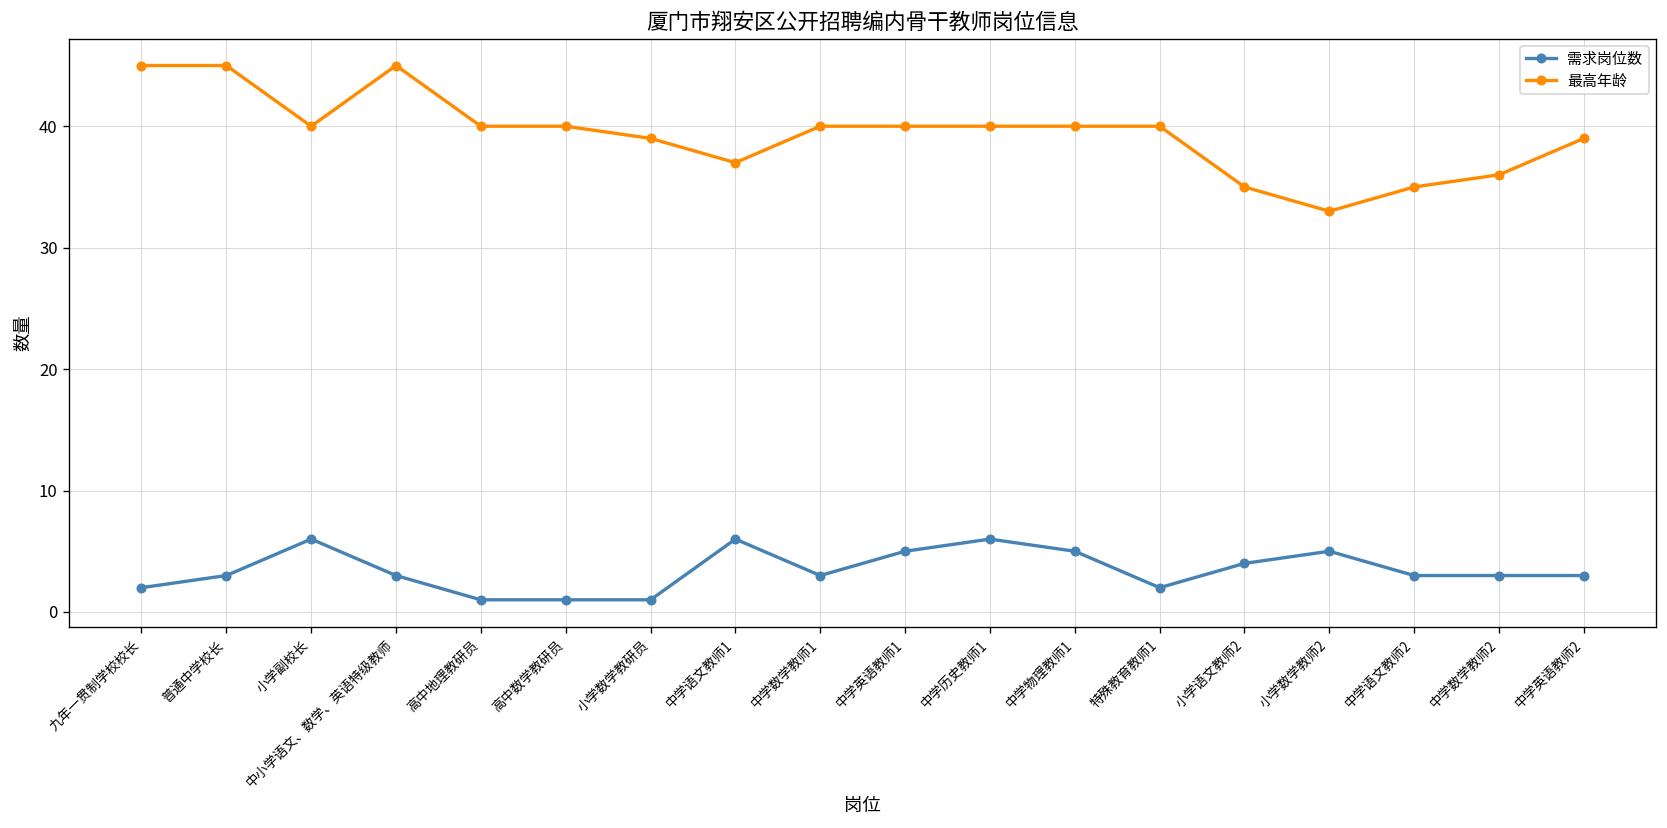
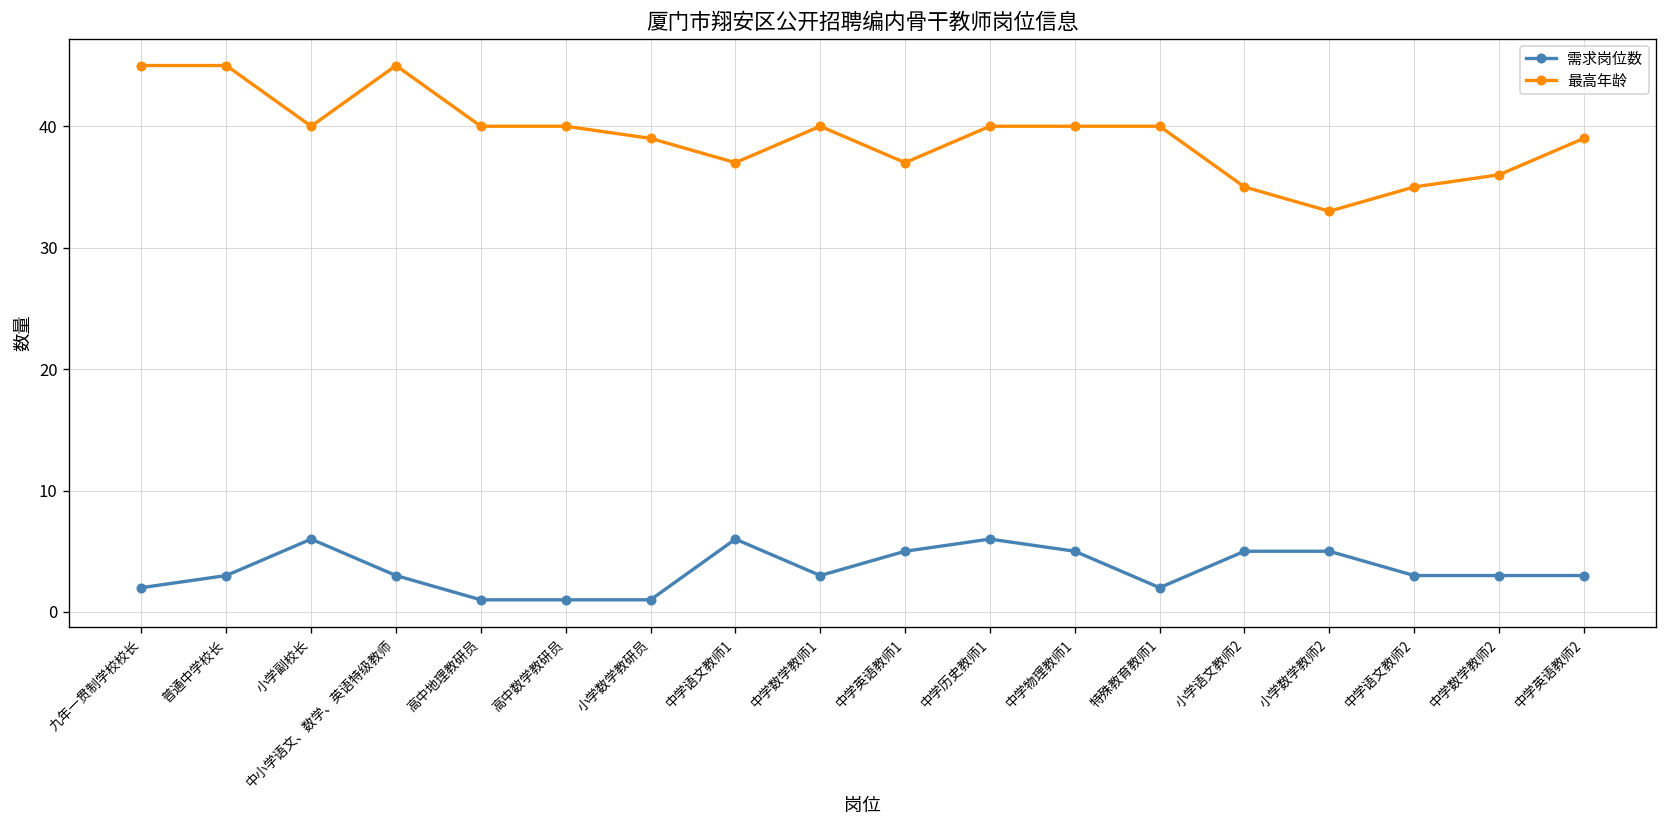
  {
    "需求岗位数": {
      "九年一贯制学校校长": 2,
      "普通中学校长": 3,
      "小学副校长": 6,
      "中小学语文、数学、英语特级教师": 3,
      "高中地理教研员": 1,
      "高中数学教研员": 1,
      "小学数学教研员": 1,
      "中学语文教师1": 6,
      "中学数学教师1": 3,
      "中学英语教师1": 5,
      "中学历史教师1": 6,
      "中学物理教师1": 5,
      "特殊教育教师1": 2,
-     "小学语文教师2": 4,
+     "小学语文教师2": 5,
      "小学数学教师2": 5,
      "中学语文教师2": 3,
      "中学数学教师2": 3,
      "中学英语教师2": 3
    },
    "最高年龄": {
      "九年一贯制学校校长": 45,
      "普通中学校长": 45,
      "小学副校长": 40,
      "中小学语文、数学、英语特级教师": 45,
      "高中地理教研员": 40,
      "高中数学教研员": 40,
      "小学数学教研员": 39,
      "中学语文教师1": 37,
      "中学数学教师1": 40,
-     "中学英语教师1": 40,
+     "中学英语教师1": 37,
      "中学历史教师1": 40,
      "中学物理教师1": 40,
      "特殊教育教师1": 40,
      "小学语文教师2": 35,
      "小学数学教师2": 33,
      "中学语文教师2": 35,
      "中学数学教师2": 36,
      "中学英语教师2": 39
    }
  }
